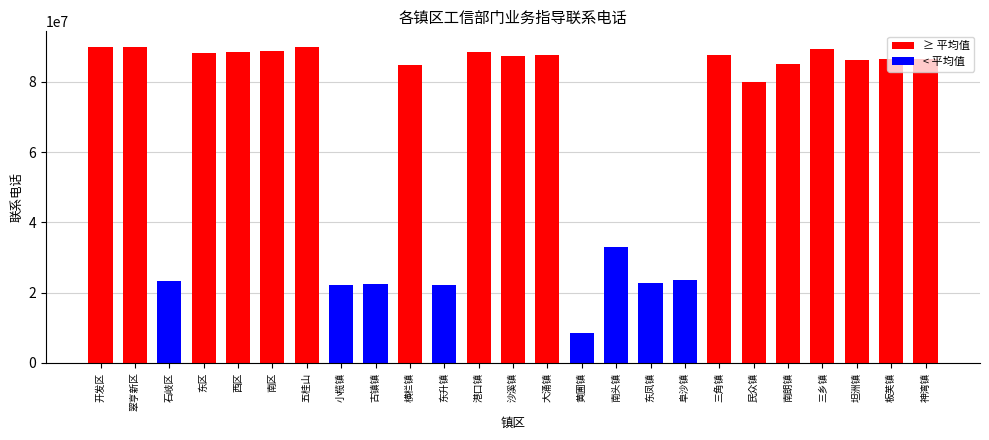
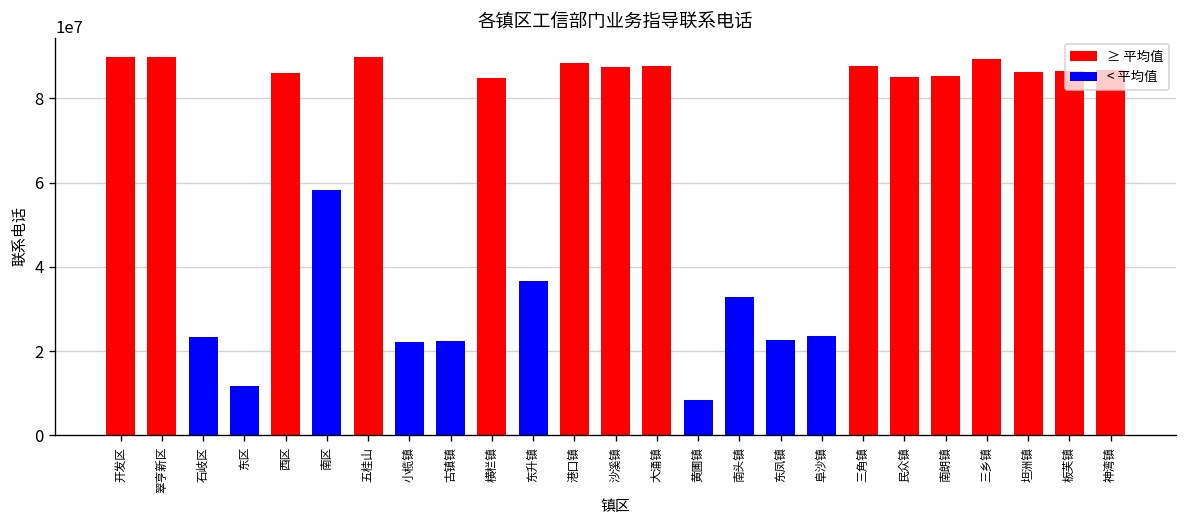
  {
    "开发区": 90000000,
    "翠亨新区": 90000000,
    "石岐区": 23000000,
-   "东区": 88000000,
-   "西区": 89000000,
-   "南区": 89000000,
+   "东区": 12000000,
+   "西区": 86000000,
+   "南区": 58000000,
    "五桂山": 90000000,
    "小榄镇": 22000000,
    "古镇镇": 22000000,
    "横栏镇": 85000000,
-   "东升镇": 22000000,
+   "东升镇": 37000000,
    "港口镇": 88000000,
    "沙溪镇": 87000000,
    "大涌镇": 88000000,
    "黄圃镇": 8000000,
    "南头镇": 33000000,
    "东凤镇": 23000000,
    "阜沙镇": 23000000,
    "三角镇": 88000000,
-   "民众镇": 80000000,
+   "民众镇": 85000000,
    "南朗镇": 85000000,
    "三乡镇": 89000000,
    "坦洲镇": 86000000
  }
